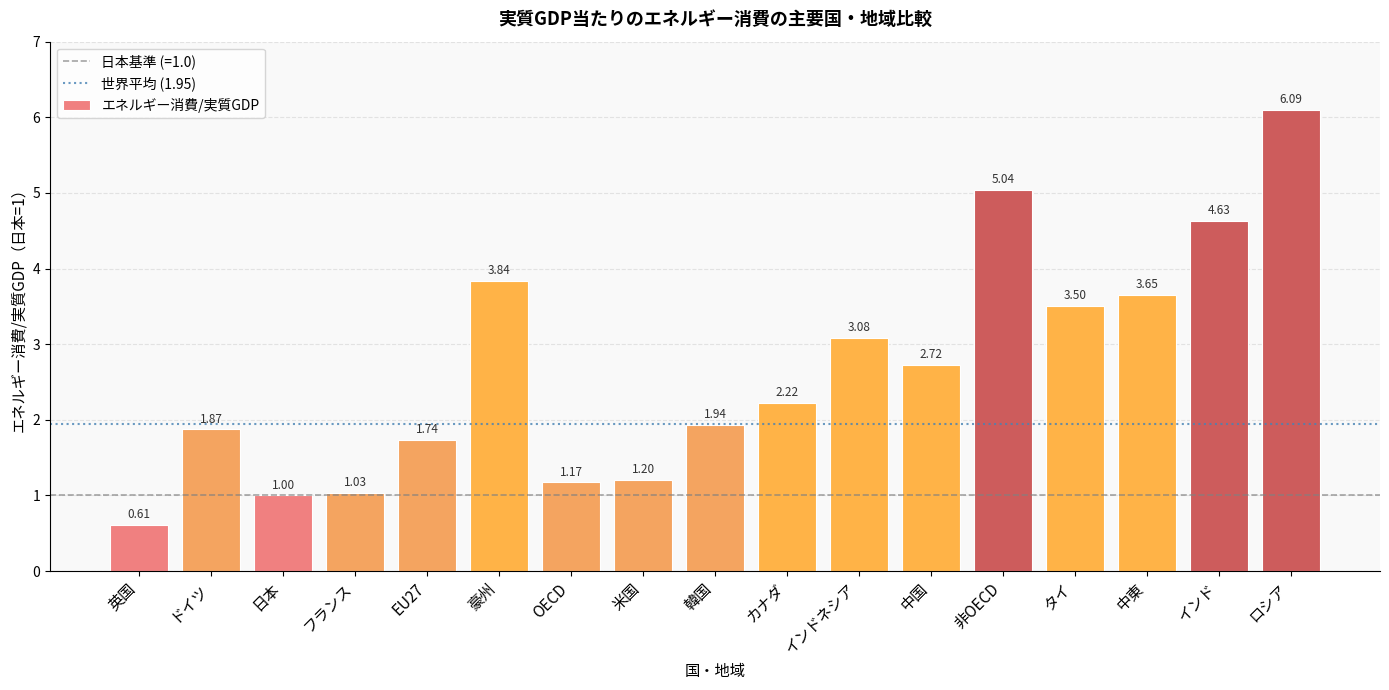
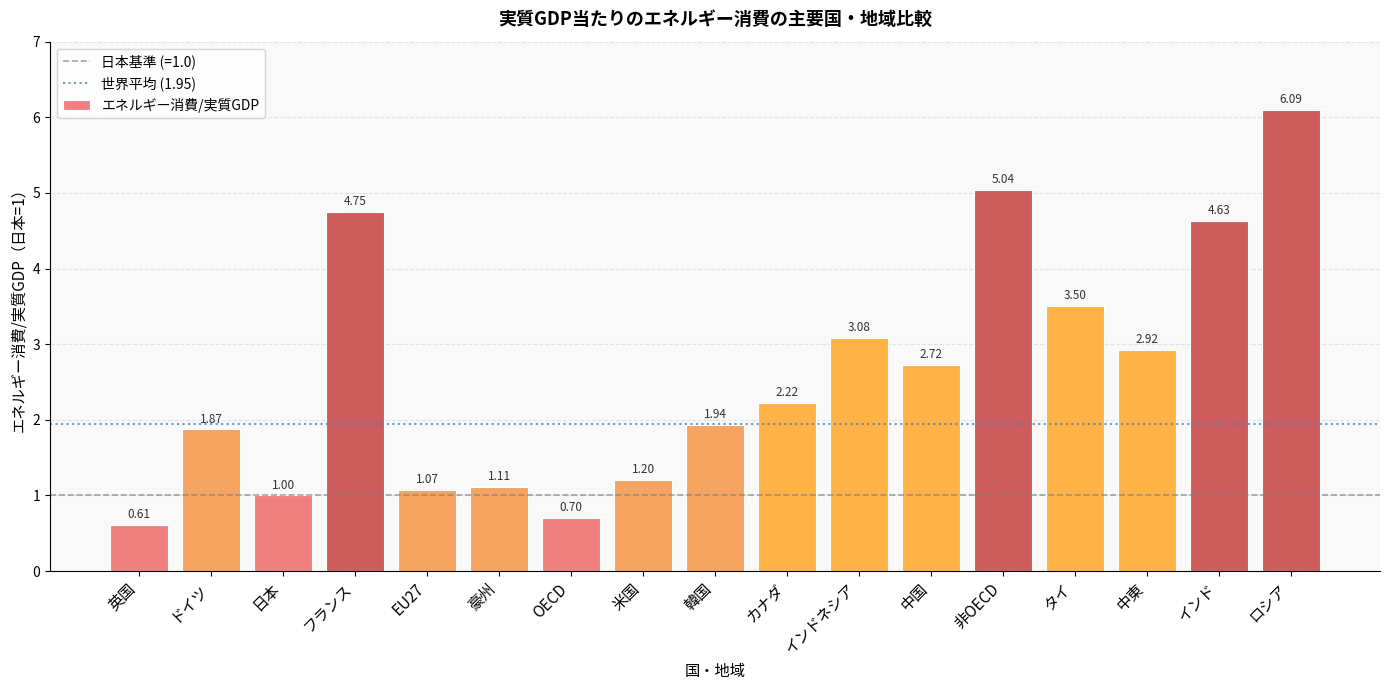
  {
    "英国": 0.61,
    "ドイツ": 1.87,
    "日本": 1.00,
-   "フランス": 1.03,
-   "EU27": 1.74,
-   "豪州": 3.84,
-   "OECD": 1.17,
+   "フランス": 4.75,
+   "EU27": 1.07,
+   "豪州": 1.11,
+   "OECD": 0.70,
    "米国": 1.20,
    "韓国": 1.94,
    "カナダ": 2.22,
    "インドネシア": 3.08,
    "中国": 2.72,
    "非OECD": 5.04,
    "タイ": 3.50,
-   "中東": 3.65,
+   "中東": 2.92,
    "インド": 4.63,
    "ロシア": 6.09
  }
